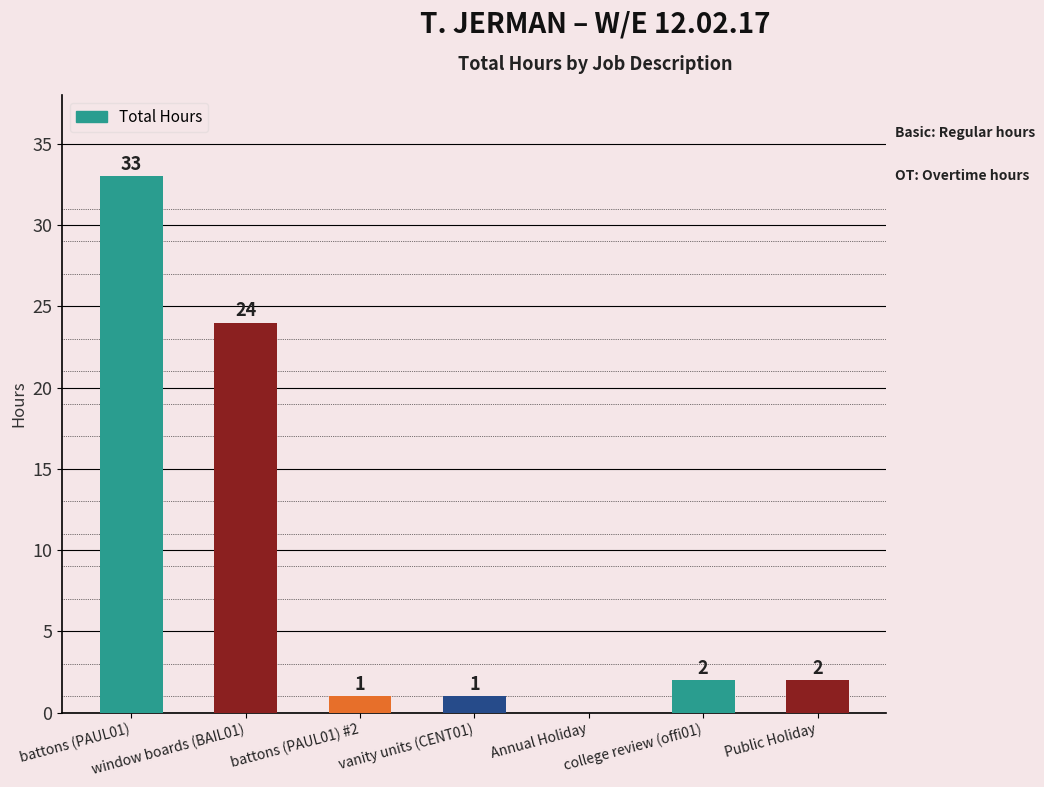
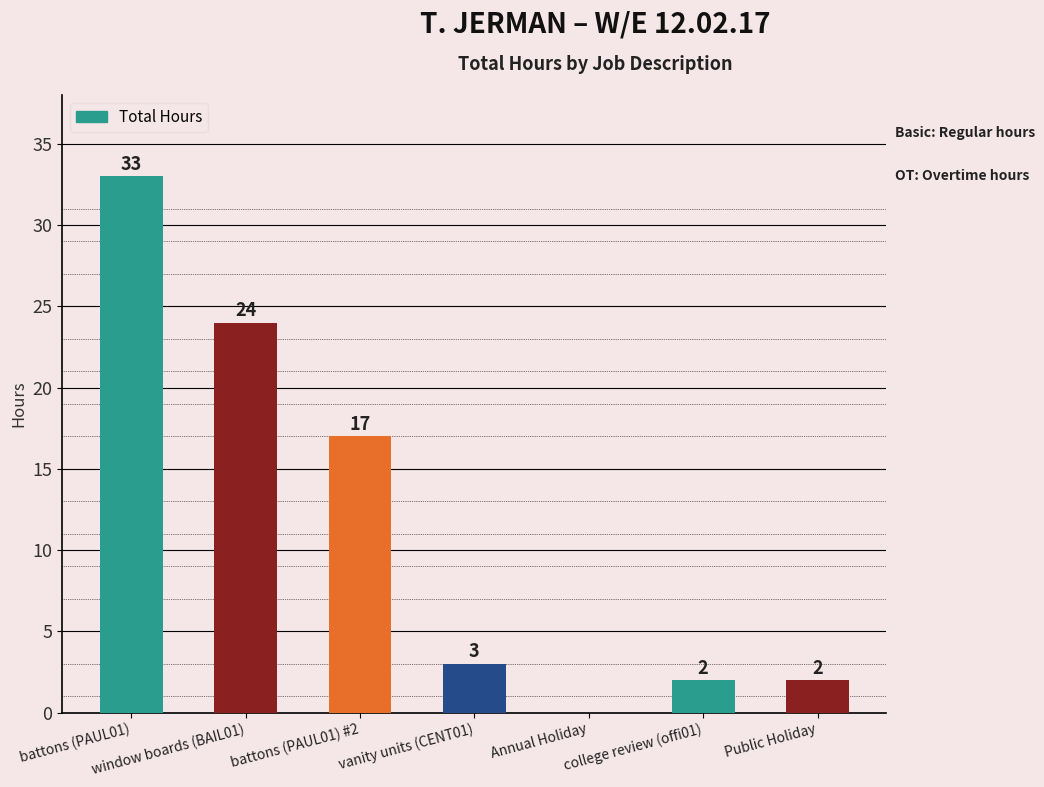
  {
    "battons (PAUL01)": 33,
    "window boards (BAIL01)": 24,
-   "battons (PAUL01) #2": 1,
-   "vanity units (CENT01)": 1,
+   "battons (PAUL01) #2": 17,
+   "vanity units (CENT01)": 3,
    "college review (offi01)": 2,
    "Public Holiday": 2
  }
